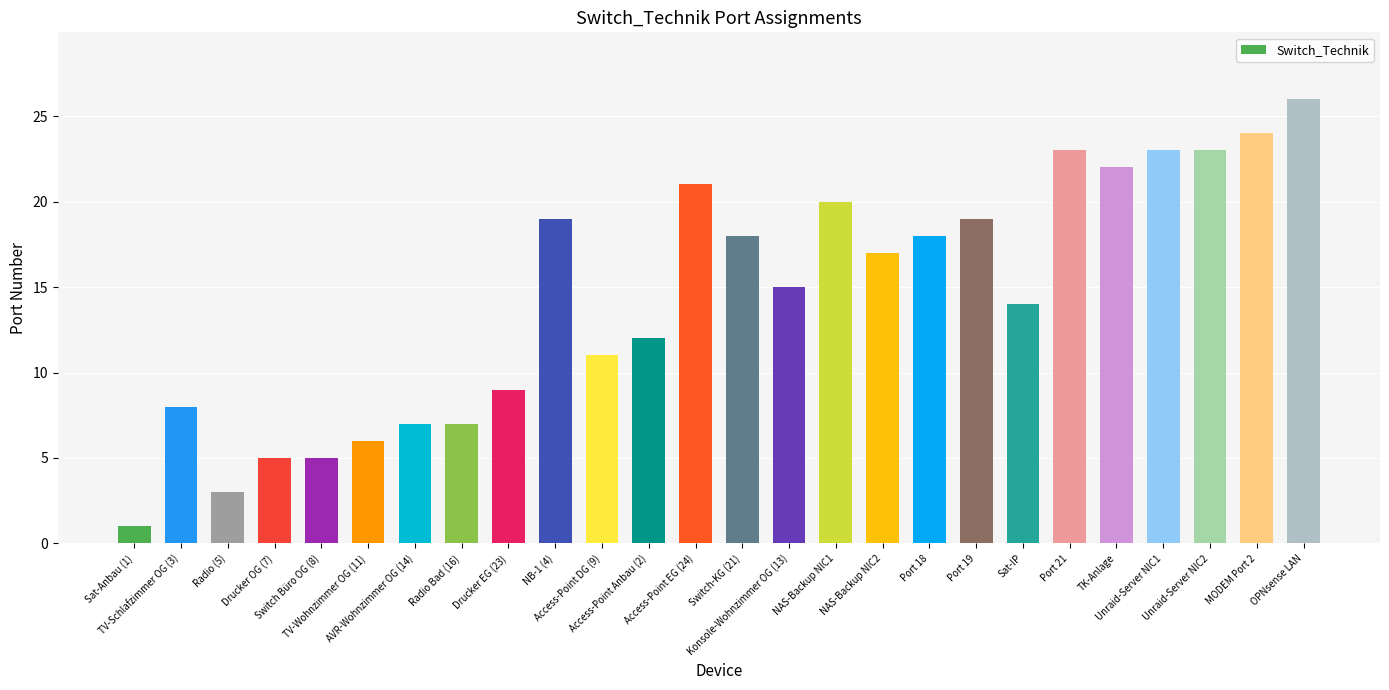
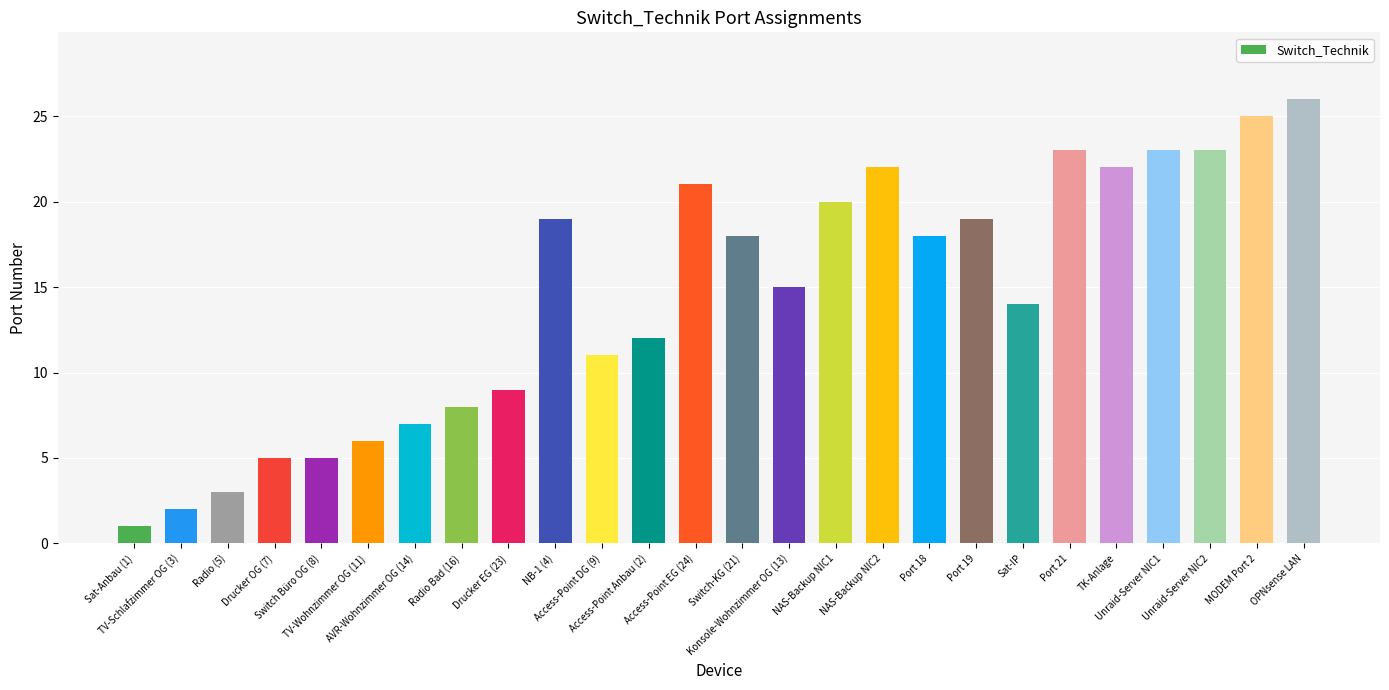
  {
    "Sat-Anbau (1)": 1,
-   "TV-Schlafzimmer OG (3)": 8,
+   "TV-Schlafzimmer OG (3)": 2,
    "Radio (5)": 3,
    "Drucker OG (7)": 5,
    "Switch Büro OG (8)": 5,
    "TV-Wohnzimmer OG (11)": 6,
    "AVR-Wohnzimmer OG (14)": 7,
-   "Radio Bad (16)": 7,
+   "Radio Bad (16)": 8,
    "Drucker EG (23)": 9,
    "NB-1 (4)": 19,
    "Access-Point DG (9)": 11,
    "Access-Point Anbau (2)": 12,
    "Access-Point EG (24)": 21,
    "Switch-KG (21)": 18,
    "Konsole-Wohnzimmer OG (13)": 15,
    "NAS-Backup NIC1": 20,
-   "NAS-Backup NIC2": 17,
+   "NAS-Backup NIC2": 22,
    "Port 18": 18,
    "Port 19": 19,
    "Sat-IP": 14,
    "Port 21": 23,
    "TK-Anlage": 22,
    "Unraid-Server NIC1": 23,
    "Unraid-Server NIC2": 23,
-   "MODEM Port 2": 24,
+   "MODEM Port 2": 25,
    "OPNsense LAN": 26
  }
